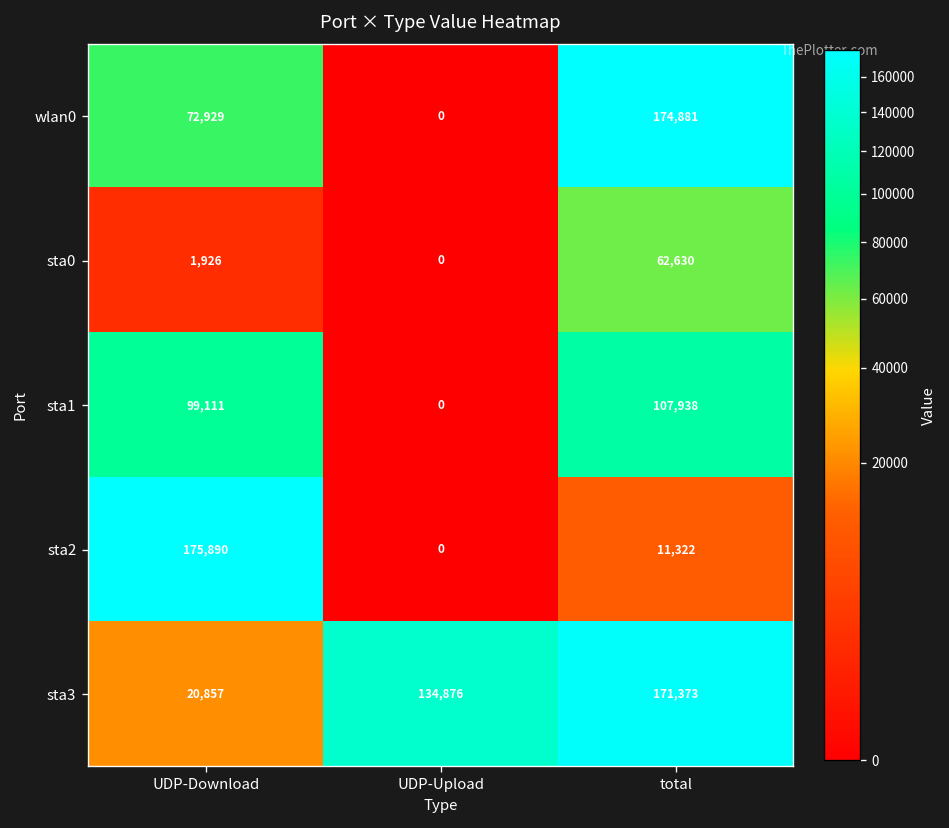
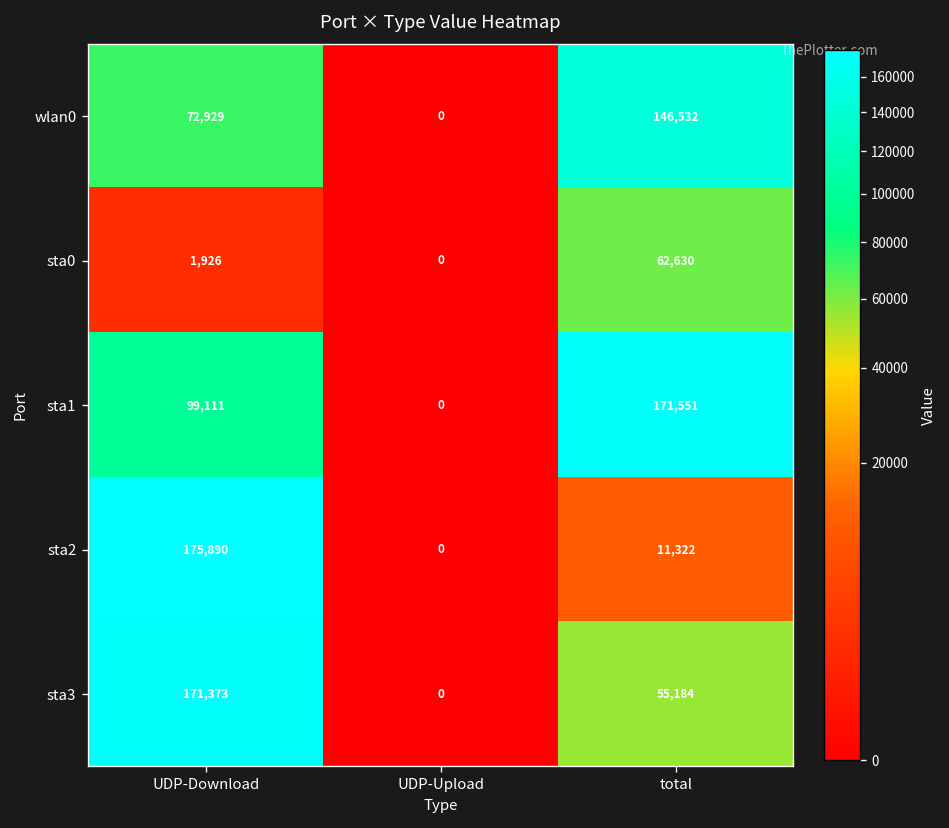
  {
    "wlan0": {
      "UDP-Download": "72,929",
      "UDP-Upload": "0",
-     "total": "174,881"
+     "total": "146,532"
    },
    "sta0": {
      "UDP-Download": "1,926",
      "UDP-Upload": "0",
      "total": "62,630"
    },
    "sta1": {
      "UDP-Download": "99,111",
      "UDP-Upload": "0",
-     "total": "107,938"
+     "total": "171,551"
    },
    "sta2": {
      "UDP-Download": "175,890",
      "UDP-Upload": "0",
      "total": "11,322"
    },
    "sta3": {
-     "UDP-Download": "20,857",
-     "UDP-Upload": "134,876",
-     "total": "171,373"
+     "UDP-Download": "171,373",
+     "UDP-Upload": "0",
+     "total": "55,184"
    }
  }
